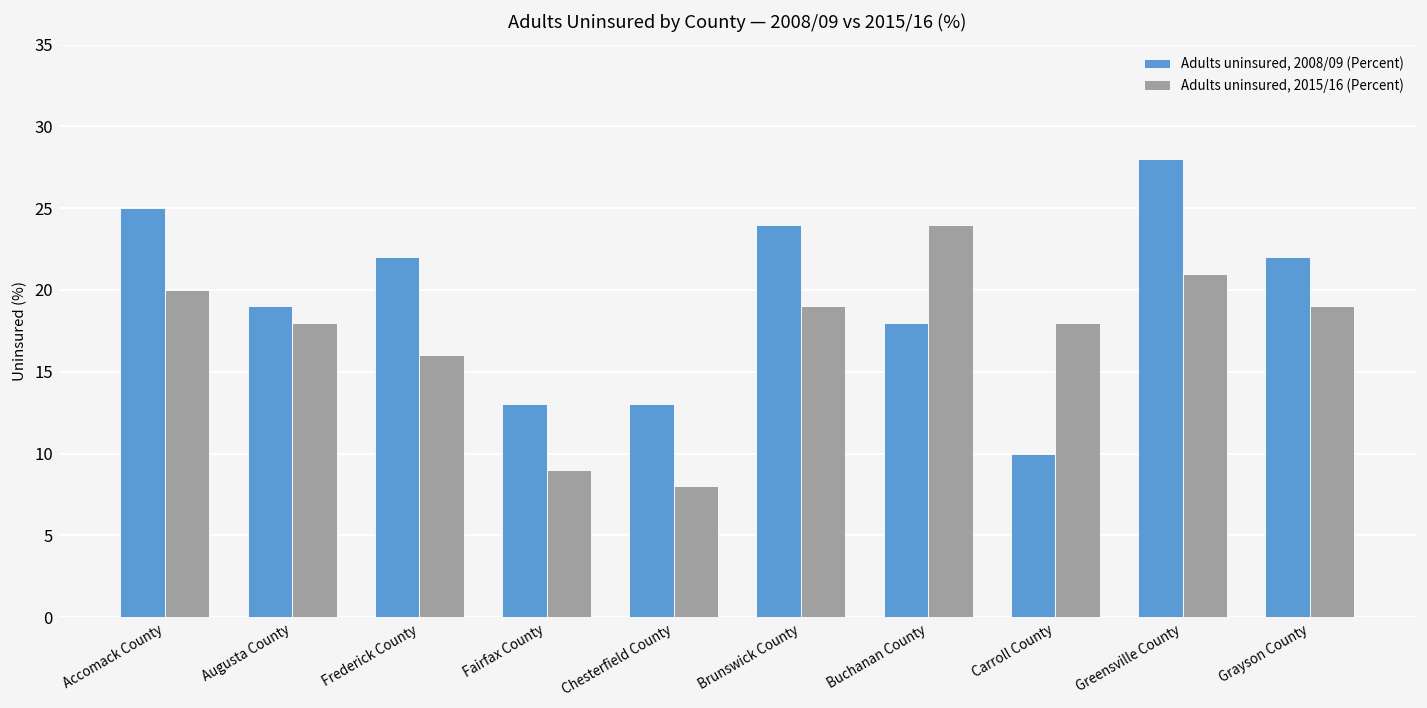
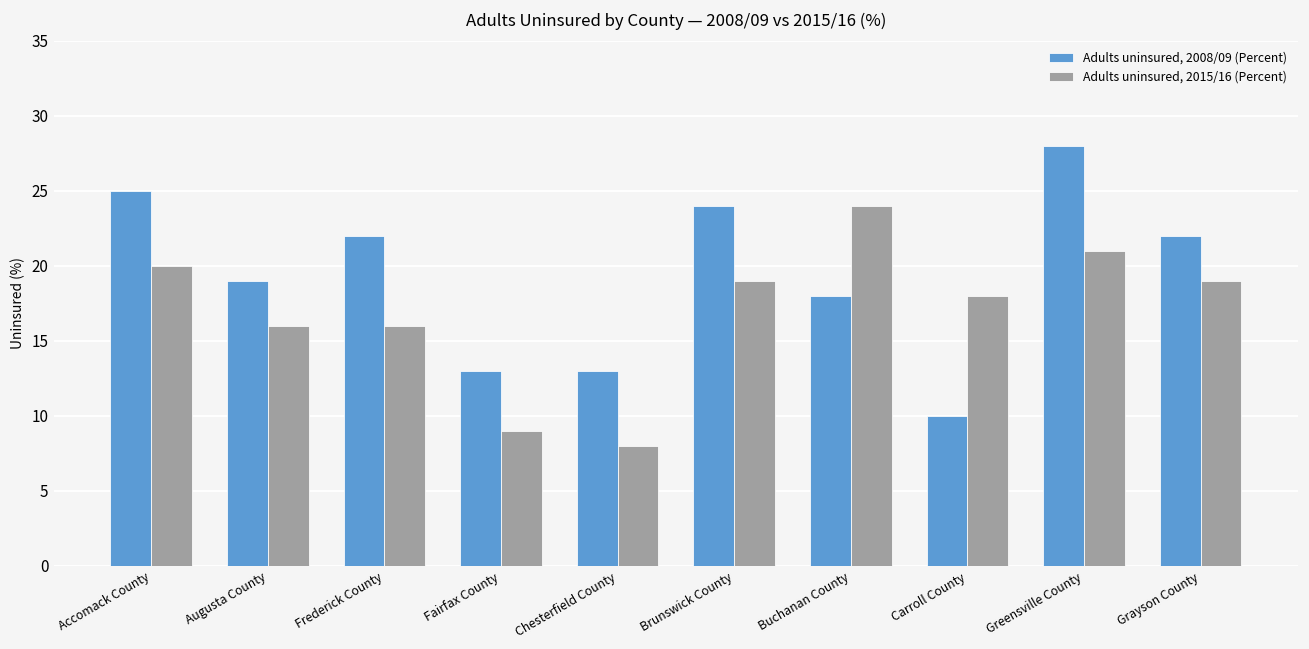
  {
    "Adults uninsured, 2008/09 (Percent)": {
      "Accomack County": 25,
      "Augusta County": 19,
      "Frederick County": 22,
      "Fairfax County": 13,
      "Chesterfield County": 13,
      "Brunswick County": 24,
      "Buchanan County": 18,
      "Carroll County": 10,
      "Greensville County": 28,
      "Grayson County": 22
    },
    "Adults uninsured, 2015/16 (Percent)": {
      "Accomack County": 20,
-     "Augusta County": 18,
+     "Augusta County": 16,
      "Frederick County": 16,
      "Fairfax County": 9,
      "Chesterfield County": 8,
      "Brunswick County": 19,
      "Buchanan County": 24,
      "Carroll County": 18,
      "Greensville County": 21,
      "Grayson County": 19
    }
  }
